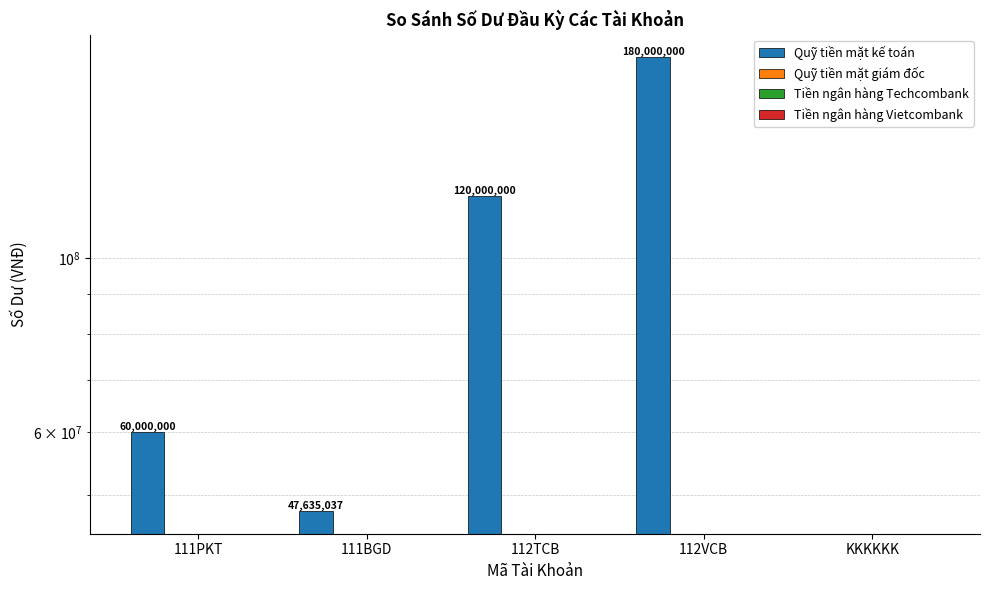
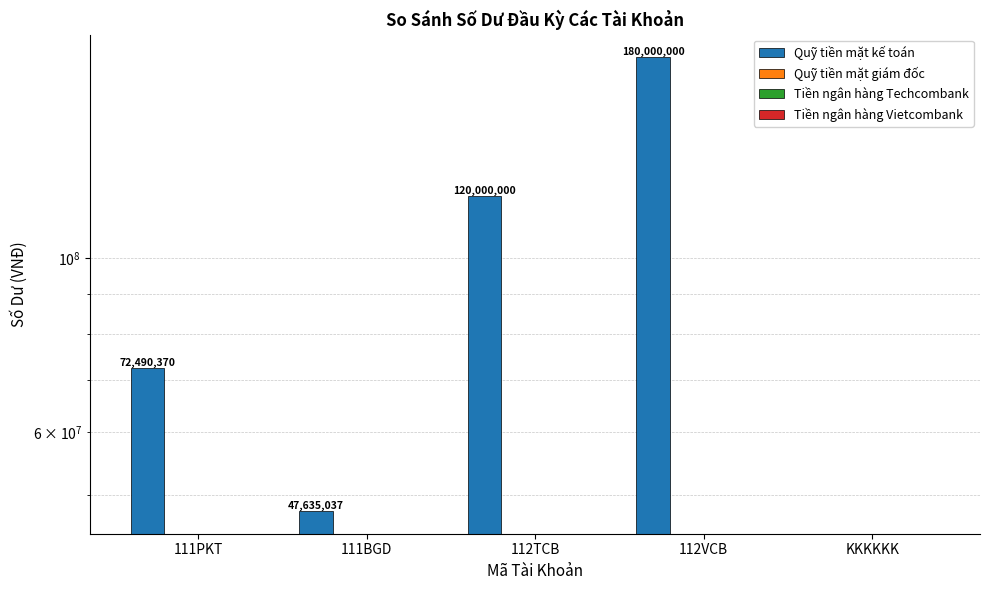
  {
    "Quỹ tiền mặt kế toán": {
-     "111PKT": "60,000,000",
+     "111PKT": "72,490,370",
      "111BGD": "47,635,037",
      "112TCB": "120,000,000",
      "112VCB": "180,000,000"
    }
  }
